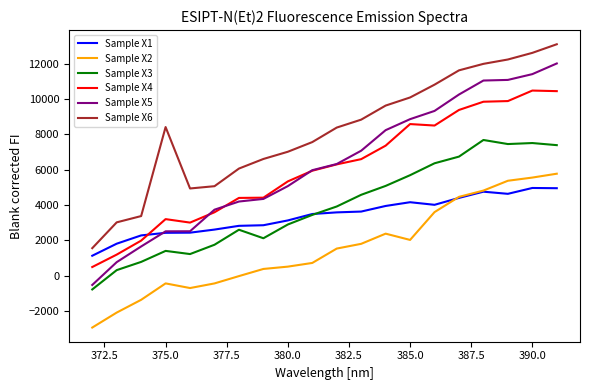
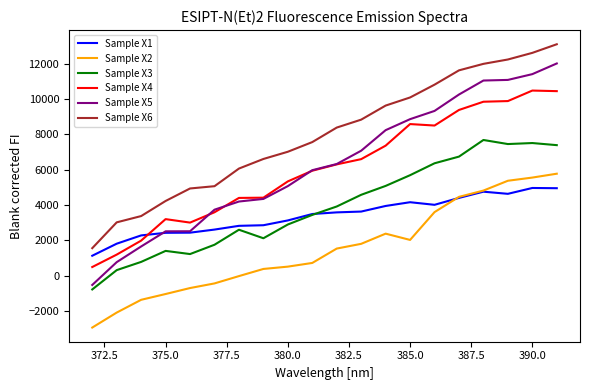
  {
    "Sample X1": {
      "380.0": 3100,
      "385.0": 4200,
      "390.0": 5000
    },
    "Sample X2": {
-     "375.0": -400,
+     "375.0": -1000,
      "380.0": 500,
      "385.0": 2000,
      "390.0": 5500
    },
    "Sample X3": {
      "375.0": 1400,
      "380.0": 2900,
      "385.0": 5700,
      "390.0": 7500
    },
    "Sample X4": {
      "375.0": 3200,
      "380.0": 5300,
      "385.0": 8600,
      "390.0": 10500
    },
    "Sample X5": {
      "380.0": 5100,
      "385.0": 8900,
      "390.0": 11400
    },
    "Sample X6": {
-     "375.0": 8400,
+     "375.0": 4200,
      "380.0": 7000,
      "385.0": 10100,
      "390.0": 12600
    }
  }
